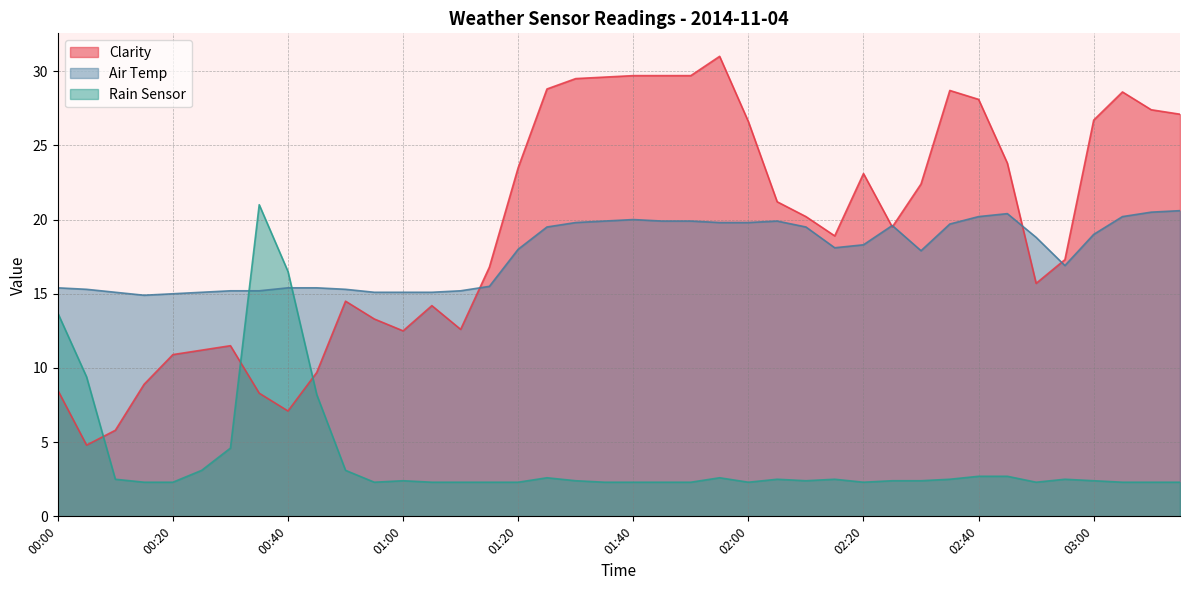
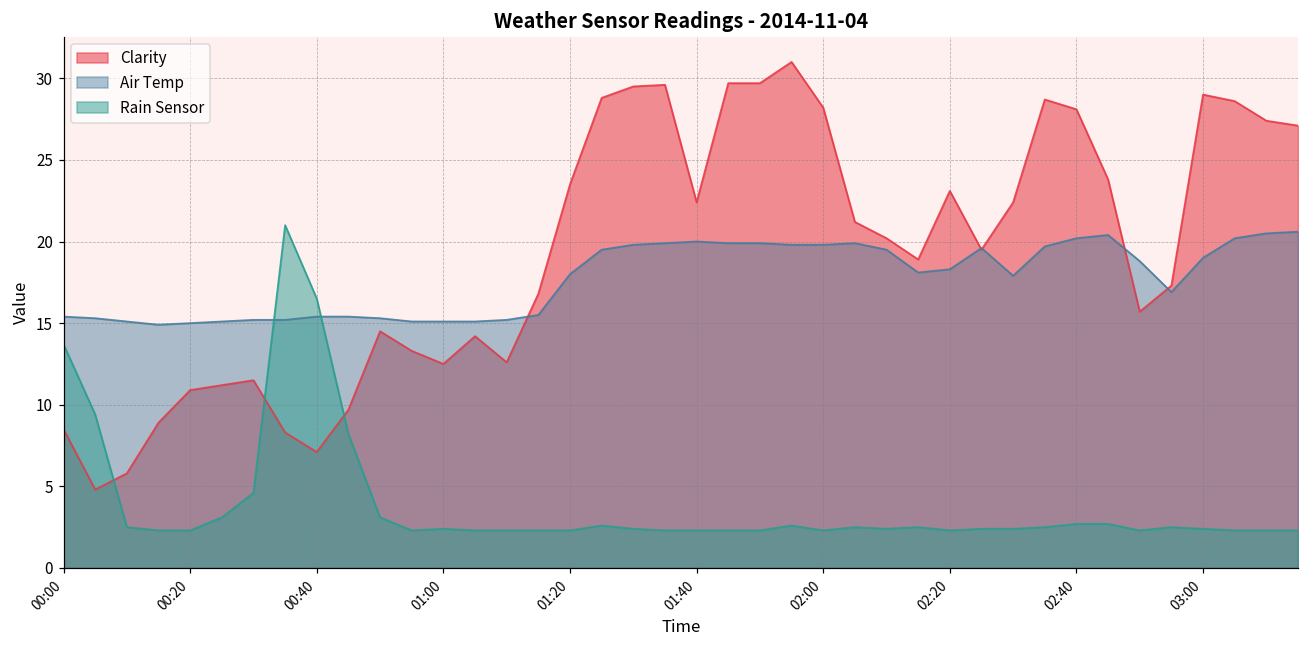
  {
    "Clarity": {
      "00:00": 8.5,
      "00:20": 10.9,
      "00:40": 7.1,
      "01:00": 12.5,
      "01:20": 23.5,
-     "01:40": 29.7,
-     "02:00": 26.6,
+     "01:40": 22.4,
+     "02:00": 28.2,
      "02:20": 23.1,
      "02:40": 28.1,
-     "03:00": 26.7
+     "03:00": 29.0
    }
  }
